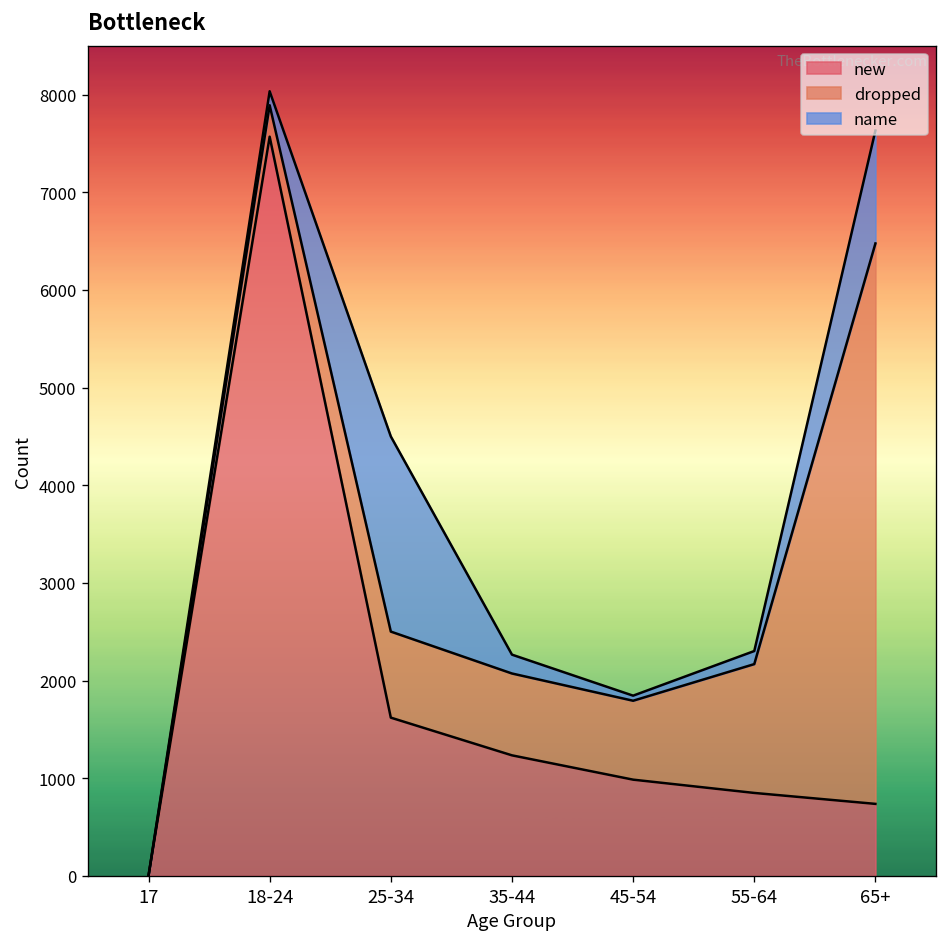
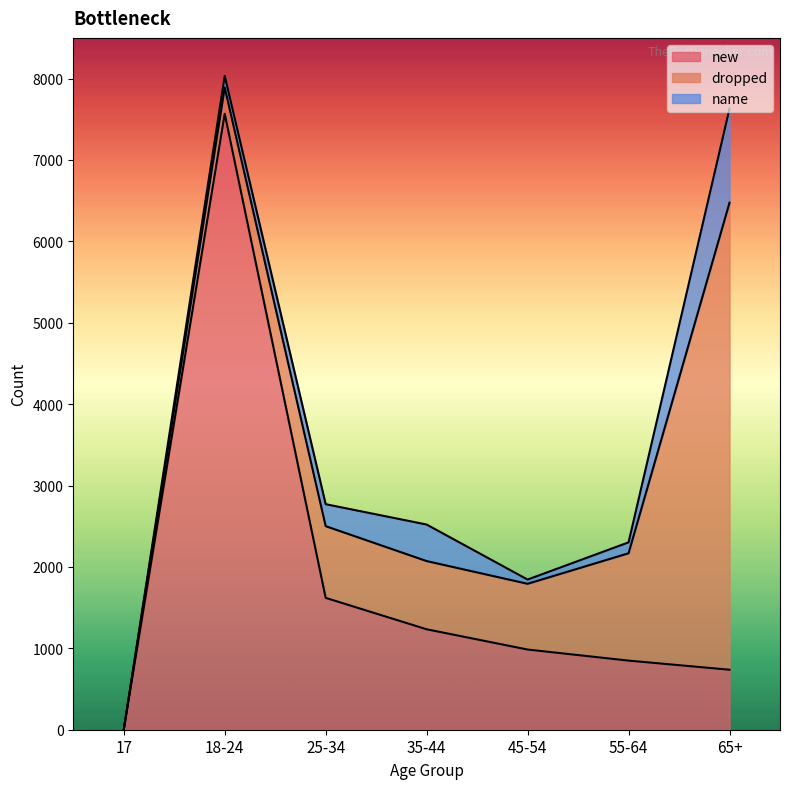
  {
    "name": {
      "18-24": 100,
-     "25-34": 2000,
-     "35-44": 200,
+     "25-34": 300,
+     "35-44": 400,
      "45-54": 100,
      "55-64": 100
    }
  }
